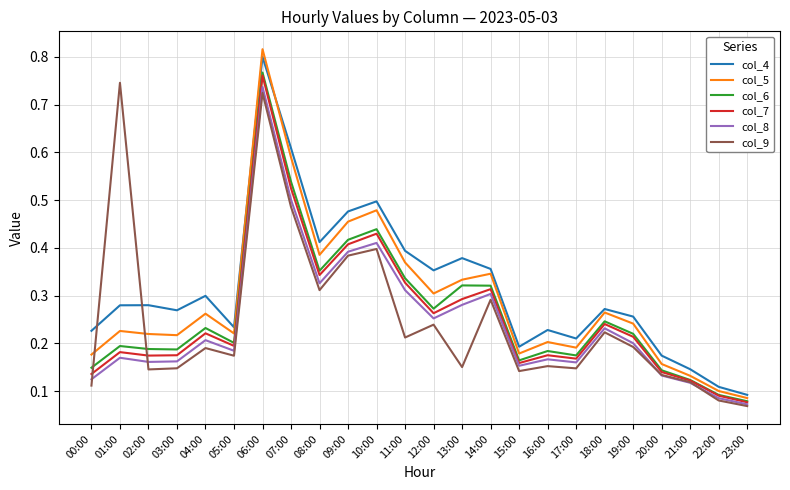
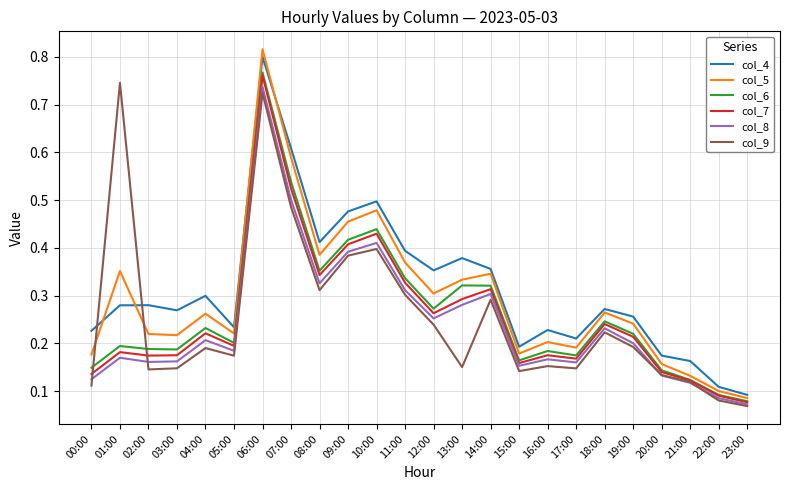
  {
    "col_4": {
      "00:00": 0.23,
      "01:00": 0.28,
      "02:00": 0.28,
      "03:00": 0.27,
      "04:00": 0.30,
      "05:00": 0.23,
      "06:00": 0.80,
      "07:00": 0.61,
      "08:00": 0.41,
      "09:00": 0.48,
      "10:00": 0.50,
      "11:00": 0.39,
      "12:00": 0.35,
      "13:00": 0.38,
      "14:00": 0.36,
      "15:00": 0.19,
      "16:00": 0.23,
      "17:00": 0.21,
      "18:00": 0.27,
      "19:00": 0.26,
      "20:00": 0.17,
-     "21:00": 0.15,
+     "21:00": 0.16,
      "22:00": 0.11,
      "23:00": 0.09
    },
    "col_5": {
      "00:00": 0.18,
-     "01:00": 0.23,
+     "01:00": 0.35,
      "02:00": 0.22,
      "03:00": 0.22,
      "04:00": 0.26,
      "05:00": 0.22,
      "06:00": 0.82,
      "07:00": 0.59,
      "08:00": 0.39,
      "09:00": 0.45,
      "10:00": 0.48,
      "11:00": 0.37,
      "12:00": 0.30,
      "13:00": 0.33,
      "14:00": 0.35,
      "15:00": 0.18,
      "16:00": 0.20,
      "17:00": 0.19,
      "18:00": 0.26,
      "19:00": 0.24,
      "20:00": 0.16,
      "21:00": 0.13,
      "22:00": 0.10,
      "23:00": 0.09
    },
    "col_6": {
      "00:00": 0.15,
      "01:00": 0.19,
      "02:00": 0.19,
      "03:00": 0.19,
      "04:00": 0.23,
      "05:00": 0.20,
      "06:00": 0.77,
      "07:00": 0.54,
      "08:00": 0.35,
      "09:00": 0.42,
      "10:00": 0.44,
      "11:00": 0.34,
      "12:00": 0.27,
      "13:00": 0.32,
      "14:00": 0.32,
      "15:00": 0.16,
      "16:00": 0.18,
      "17:00": 0.17,
      "18:00": 0.25,
      "19:00": 0.22
    },
    "col_7": {
      "00:00": 0.14,
      "01:00": 0.18,
      "02:00": 0.17,
      "03:00": 0.17,
      "04:00": 0.22,
      "05:00": 0.19,
      "06:00": 0.76,
      "07:00": 0.52,
      "08:00": 0.34,
      "09:00": 0.41,
      "10:00": 0.43,
      "11:00": 0.33,
      "12:00": 0.26,
      "13:00": 0.29,
      "14:00": 0.31,
      "15:00": 0.16,
      "16:00": 0.17,
      "17:00": 0.17,
      "18:00": 0.24,
      "19:00": 0.21
    },
    "col_8": {
      "00:00": 0.12,
      "01:00": 0.17,
      "02:00": 0.16,
      "03:00": 0.16,
      "04:00": 0.21,
      "05:00": 0.18,
      "06:00": 0.74,
      "07:00": 0.50,
      "08:00": 0.33,
      "09:00": 0.39,
      "10:00": 0.41,
      "11:00": 0.31,
      "12:00": 0.25,
      "13:00": 0.28,
      "14:00": 0.30,
      "15:00": 0.15,
      "16:00": 0.17,
      "17:00": 0.16,
      "18:00": 0.23,
      "19:00": 0.20
    },
    "col_9": {
      "00:00": 0.11,
      "01:00": 0.75,
      "02:00": 0.15,
      "03:00": 0.15,
      "04:00": 0.19,
      "05:00": 0.17,
      "06:00": 0.72,
      "07:00": 0.49,
      "08:00": 0.31,
      "09:00": 0.38,
      "10:00": 0.40,
-     "11:00": 0.21,
+     "11:00": 0.30,
      "12:00": 0.24,
      "13:00": 0.15,
      "14:00": 0.29,
      "15:00": 0.14,
      "16:00": 0.15,
      "17:00": 0.15,
      "18:00": 0.22,
      "19:00": 0.19
    }
  }
